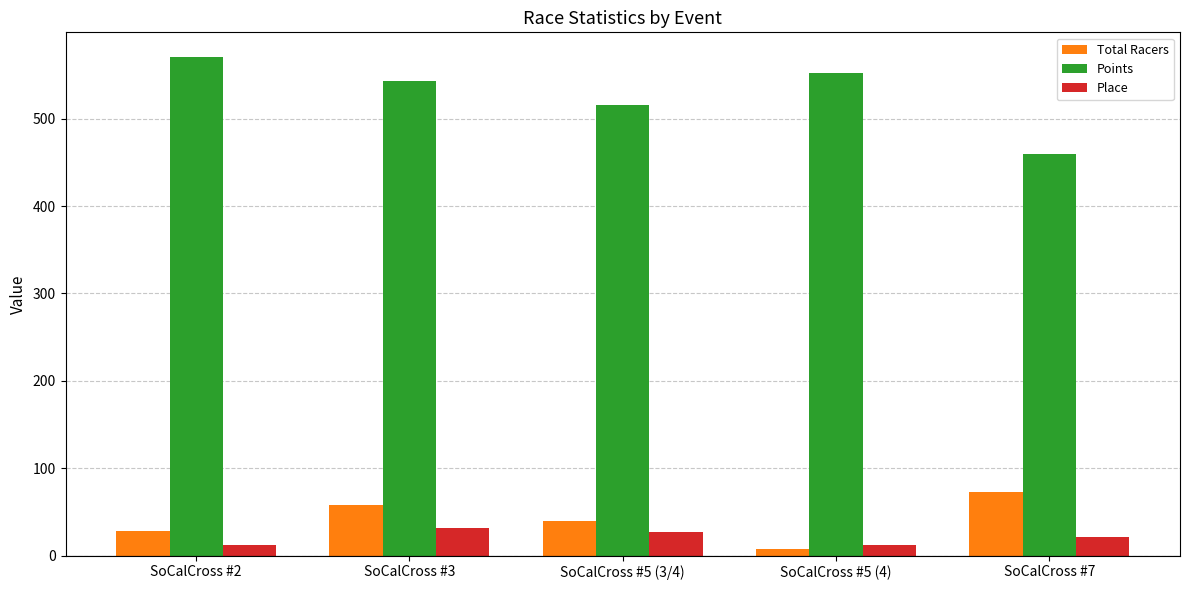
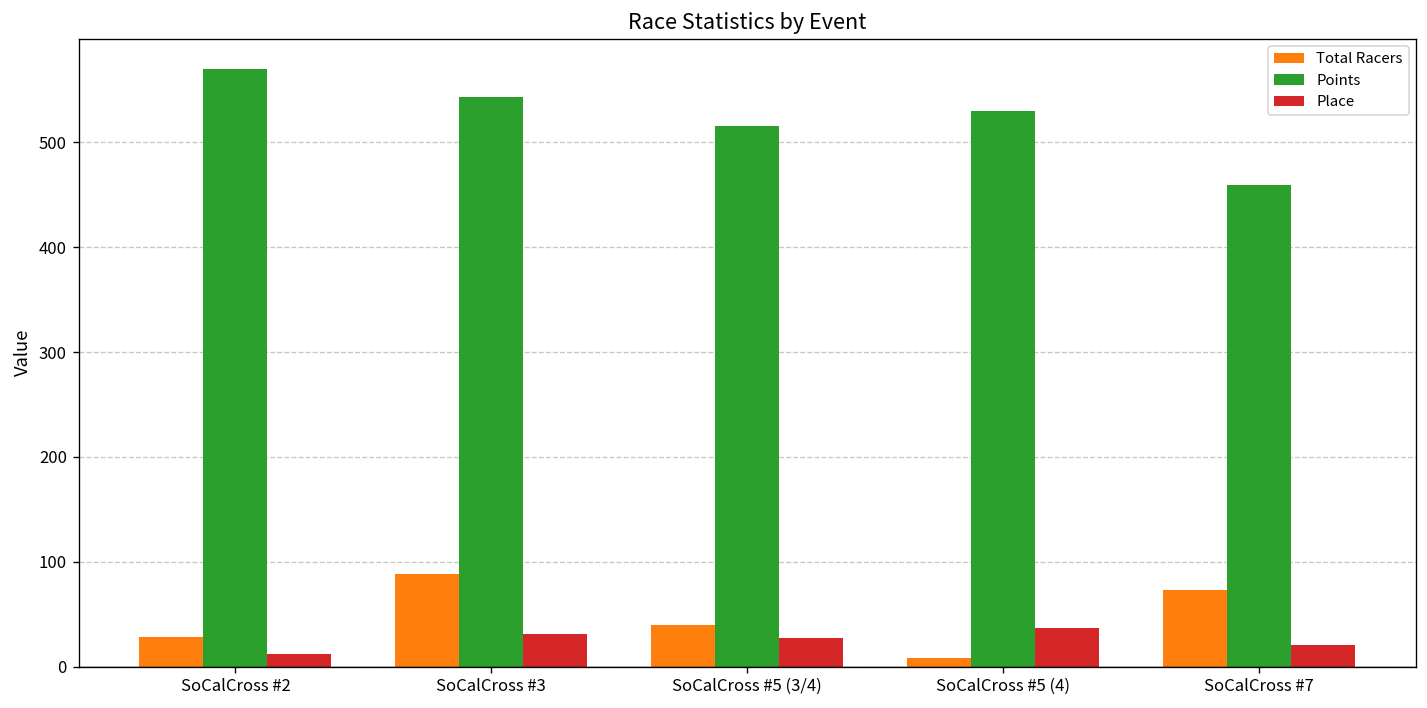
  {
    "Total Racers": {
      "SoCalCross #2": 30,
-     "SoCalCross #3": 60,
+     "SoCalCross #3": 90,
      "SoCalCross #5 (3/4)": 40,
      "SoCalCross #5 (4)": 10,
      "SoCalCross #7": 70
    },
    "Points": {
      "SoCalCross #2": 570,
      "SoCalCross #3": 540,
      "SoCalCross #5 (3/4)": 520,
-     "SoCalCross #5 (4)": 550,
+     "SoCalCross #5 (4)": 530,
      "SoCalCross #7": 460
    },
    "Place": {
      "SoCalCross #2": 10,
      "SoCalCross #3": 30,
      "SoCalCross #5 (3/4)": 30,
-     "SoCalCross #5 (4)": 10,
+     "SoCalCross #5 (4)": 40,
      "SoCalCross #7": 20
    }
  }
